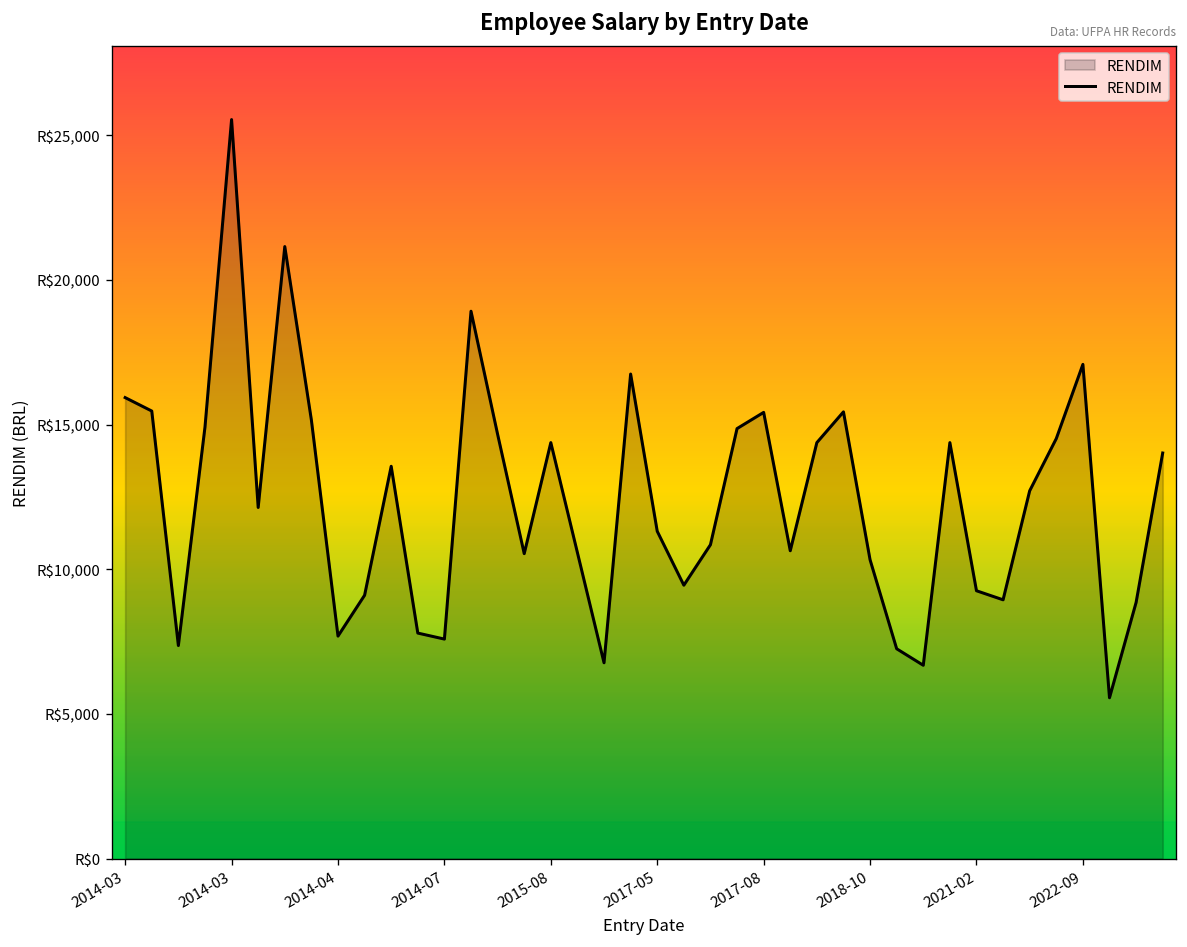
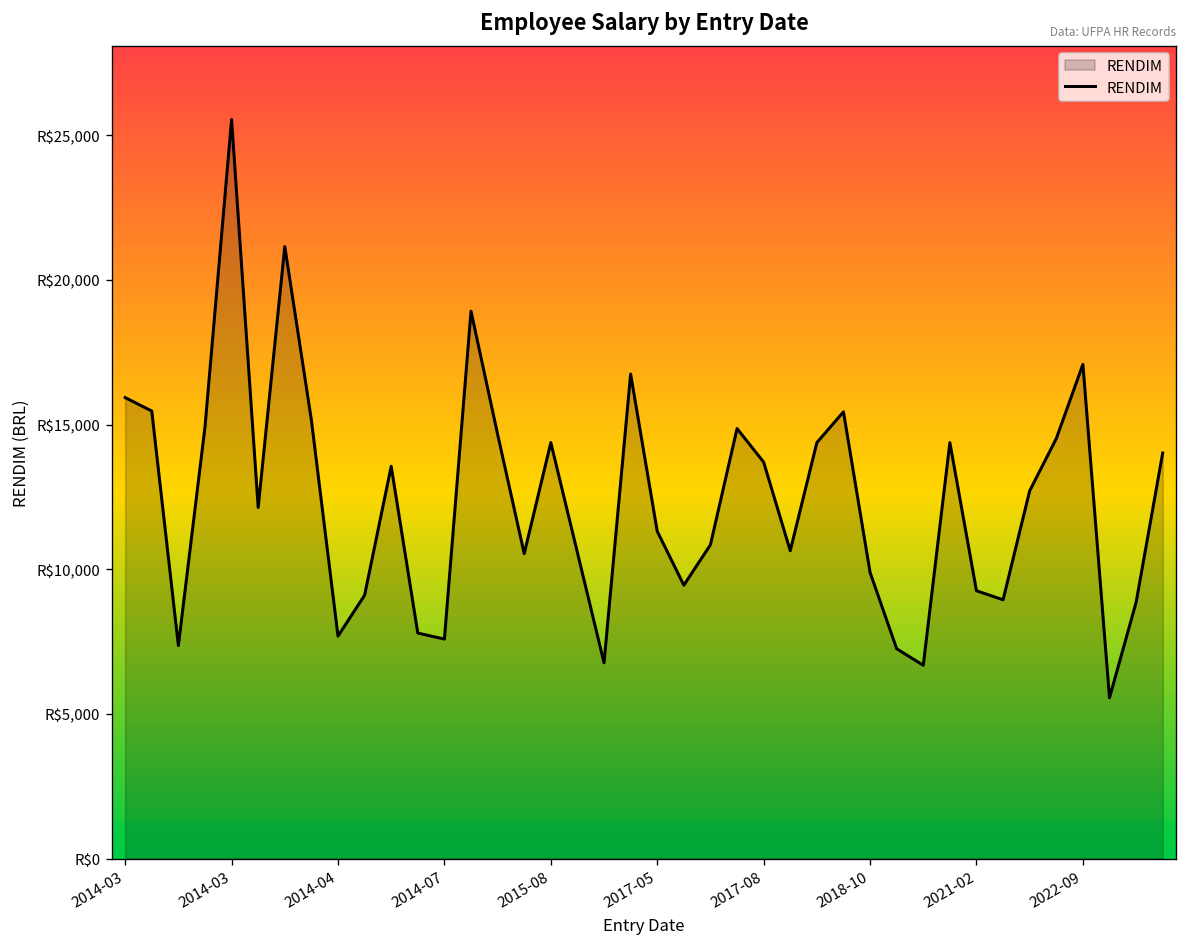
  {
    "2014-04": "R$7,700",
    "2014-07": "R$7,600",
    "2015-08": "R$14,400",
    "2017-05": "R$11,300",
-   "2017-08": "R$15,400",
-   "2018-10": "R$10,300",
+   "2017-08": "R$13,700",
+   "2018-10": "R$9,900",
    "2021-02": "R$9,300",
    "2022-09": "R$17,100"
  }
